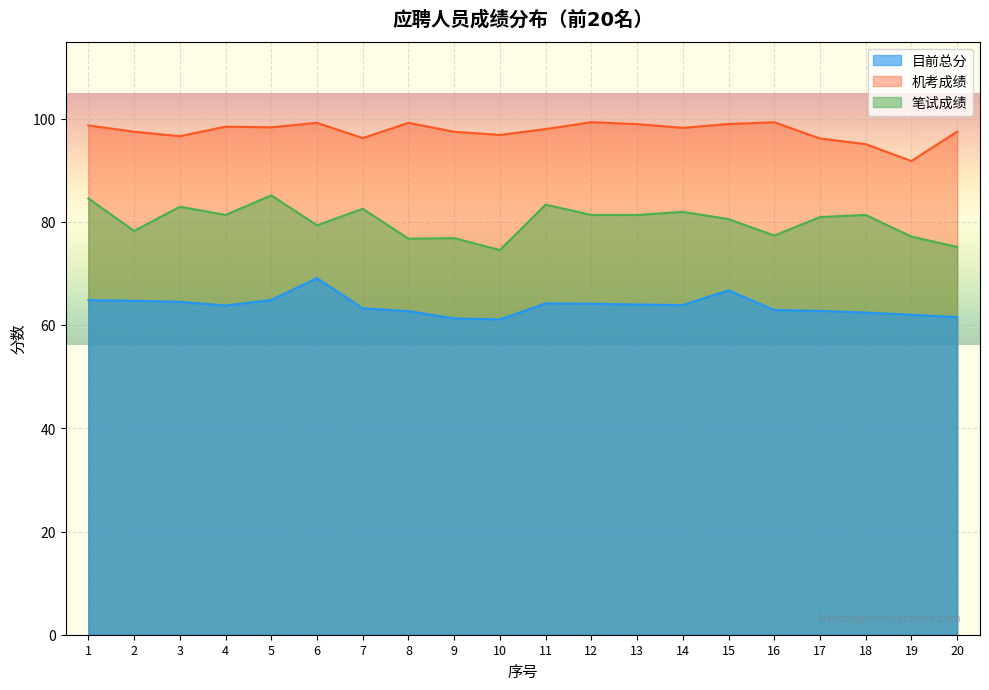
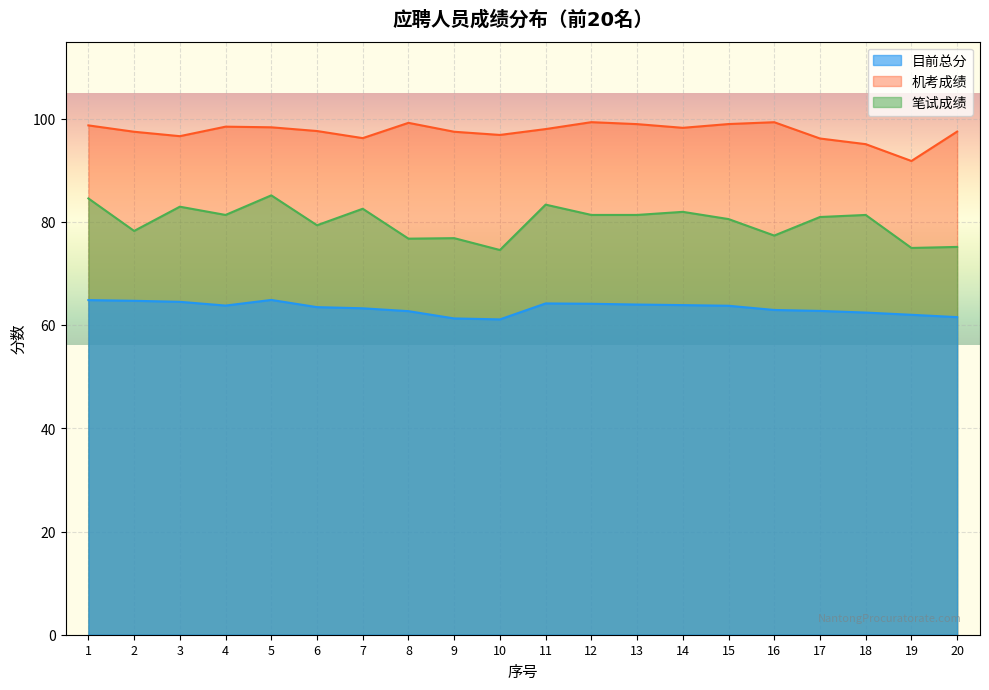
  {
    "机考成绩": {
      "1": 99,
      "2": 98,
      "3": 97,
      "4": 99,
      "5": 98,
-     "6": 99,
+     "6": 98,
      "7": 96,
      "8": 99,
      "9": 98,
      "10": 97,
      "11": 98,
      "12": 99,
      "13": 99,
      "14": 98,
      "15": 99,
      "16": 99,
      "17": 96,
      "18": 95,
      "19": 92,
      "20": 98
    },
    "笔试成绩": {
      "1": 85,
      "2": 78,
      "3": 83,
      "4": 81,
      "5": 85,
      "6": 79,
      "7": 83,
      "8": 77,
      "9": 77,
      "10": 75,
      "11": 83,
      "12": 81,
      "13": 81,
      "14": 82,
      "15": 81,
      "16": 77,
      "17": 81,
      "18": 81,
-     "19": 77,
+     "19": 75,
      "20": 75
    },
    "目前总分": {
      "1": 65,
      "2": 65,
      "3": 65,
      "4": 64,
      "5": 65,
-     "6": 69,
+     "6": 64,
      "7": 63,
      "8": 63,
      "9": 61,
      "10": 61,
      "11": 64,
      "12": 64,
      "13": 64,
      "14": 64,
-     "15": 67,
+     "15": 64,
      "16": 63,
      "17": 63,
      "18": 62,
      "19": 62,
      "20": 62
    }
  }
